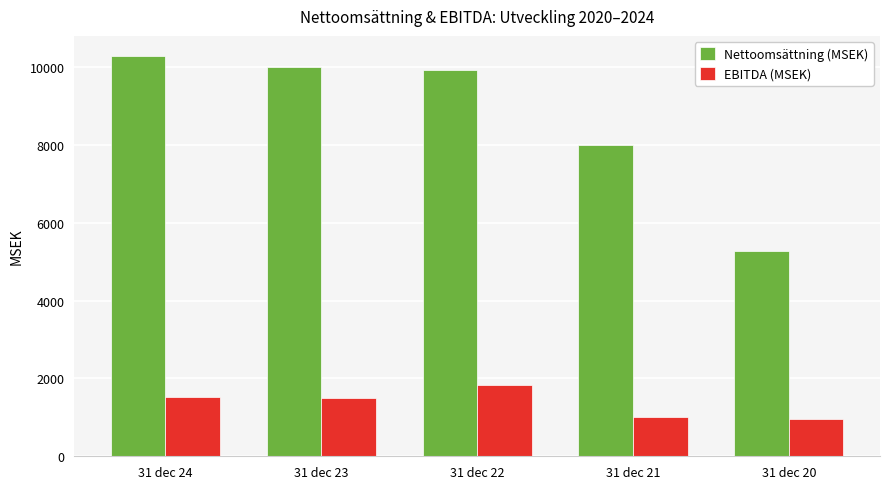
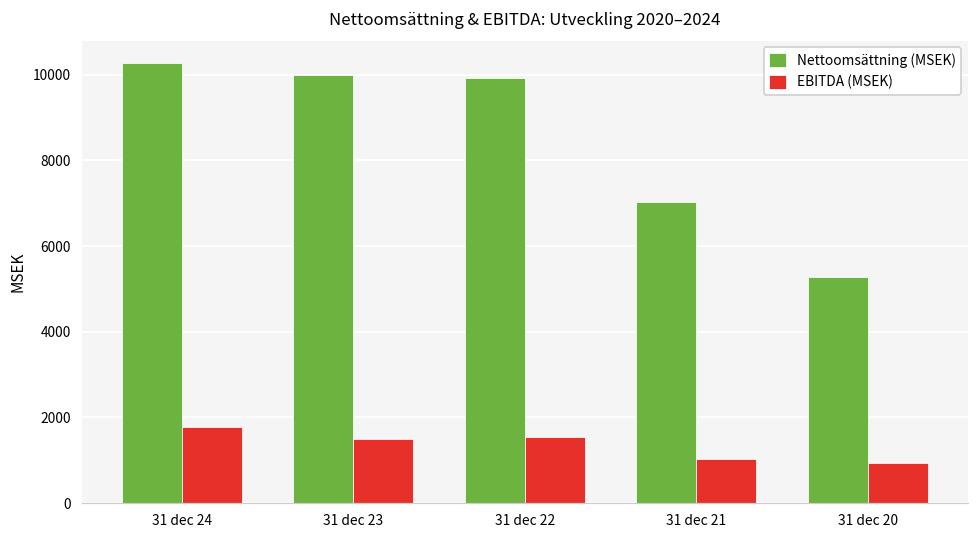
  {
    "Nettoomsättning (MSEK)": {
      "31 dec 24": 10300,
      "31 dec 23": 10000,
      "31 dec 22": 9900,
-     "31 dec 21": 8000,
+     "31 dec 21": 7000,
      "31 dec 20": 5300
    },
    "EBITDA (MSEK)": {
-     "31 dec 24": 1500,
+     "31 dec 24": 1800,
      "31 dec 23": 1500,
-     "31 dec 22": 1800,
+     "31 dec 22": 1500,
      "31 dec 21": 1000,
      "31 dec 20": 900
    }
  }
